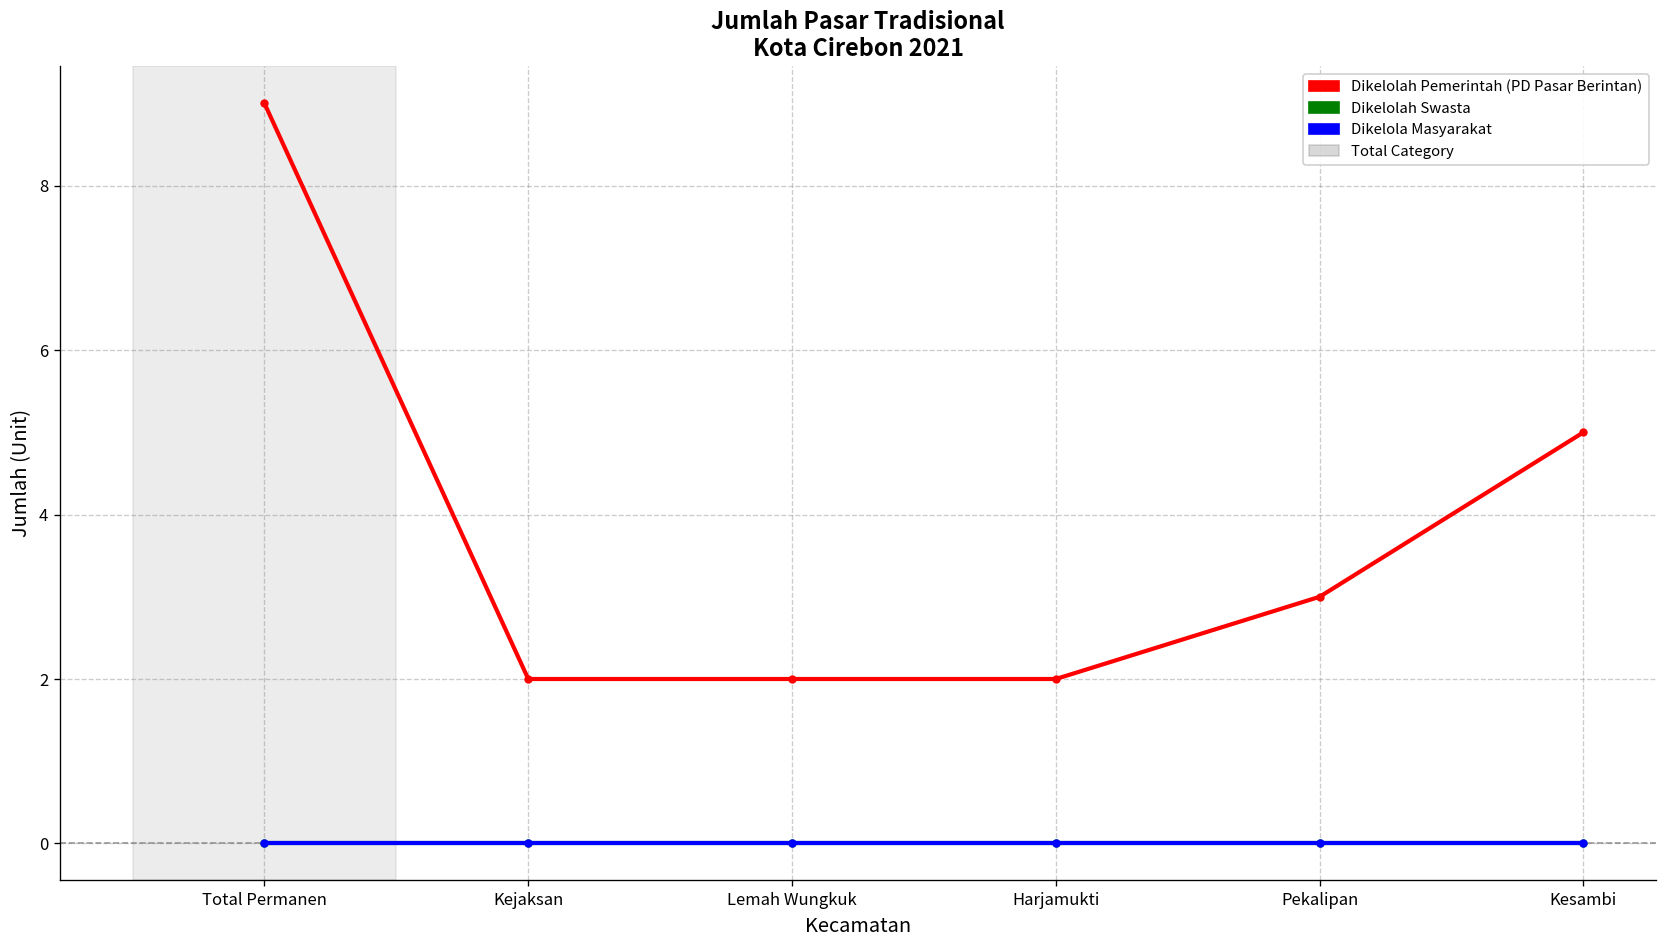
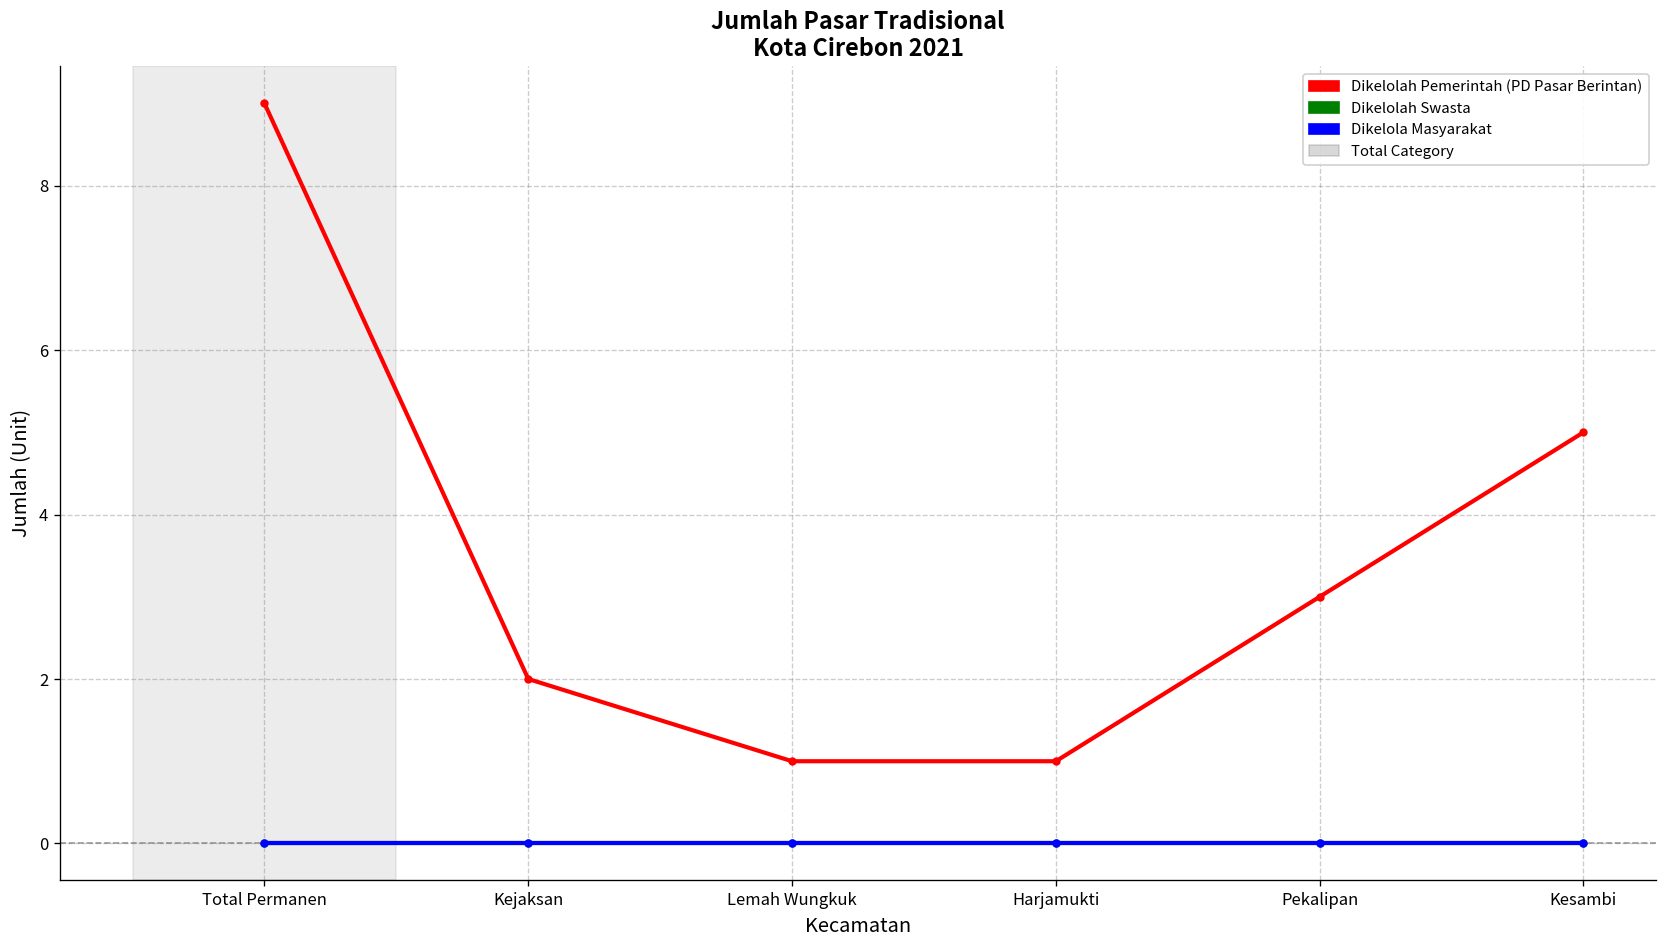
  {
    "Dikelolah Pemerintah (PD Pasar Berintan)": {
      "Total Permanen": 9,
      "Kejaksan": 2,
-     "Lemah Wungkuk": 2,
-     "Harjamukti": 2,
+     "Lemah Wungkuk": 1,
+     "Harjamukti": 1,
      "Pekalipan": 3,
      "Kesambi": 5
    },
    "Dikelola Masyarakat": {
      "Total Permanen": 0,
      "Kejaksan": 0,
      "Lemah Wungkuk": 0,
      "Harjamukti": 0,
      "Pekalipan": 0,
      "Kesambi": 0
    }
  }
